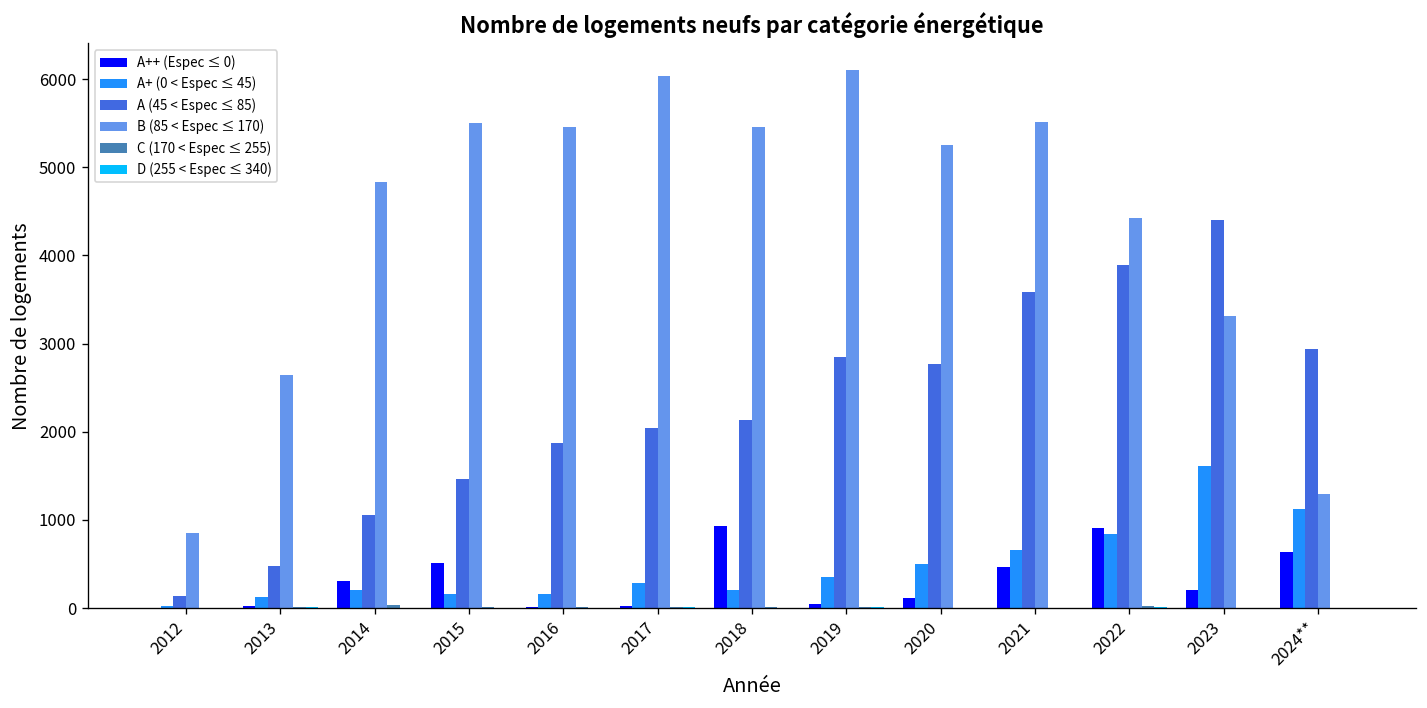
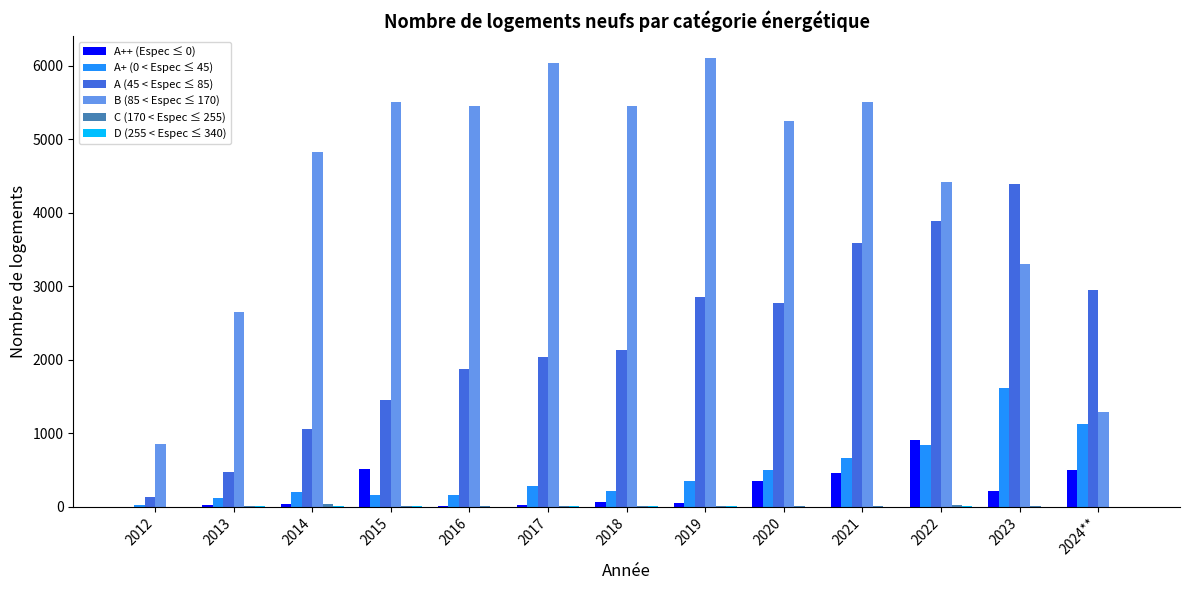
  {
    "A++ (Espec ≤ 0)": {
-     "2014": 300,
+     "2014": 0,
      "2015": 500,
-     "2018": 900,
+     "2018": 100,
      "2019": 0,
-     "2020": 100,
+     "2020": 400,
      "2021": 500,
      "2022": 900,
      "2023": 200,
-     "2024**": 600
+     "2024**": 500
    }
  }
